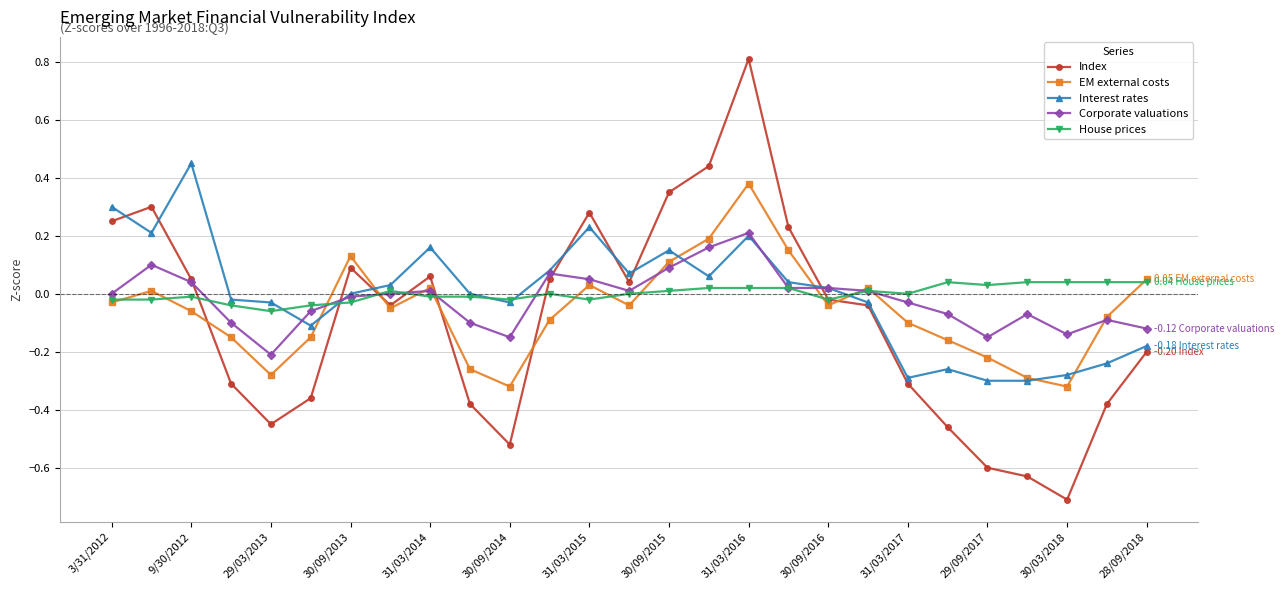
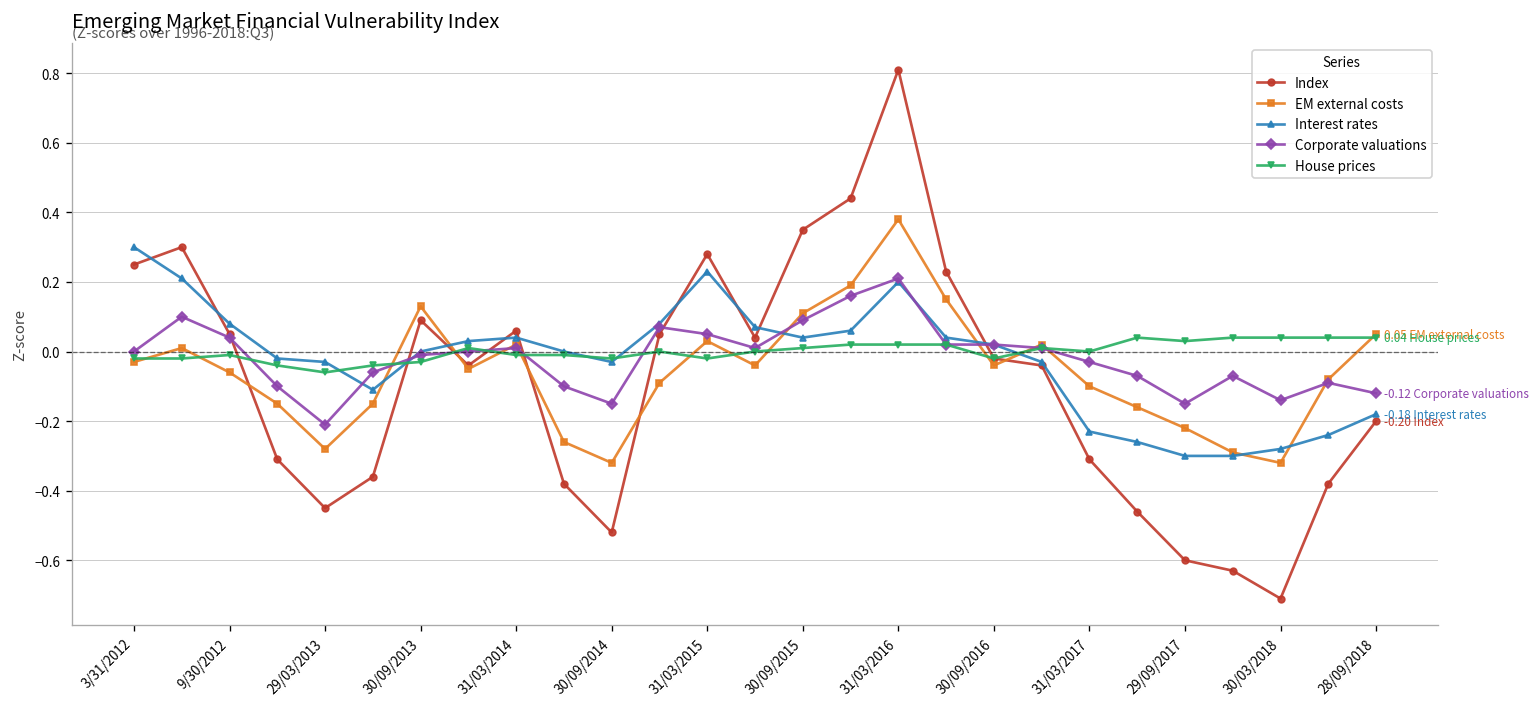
  {
    "Index": {
      "3/31/2012": 0.25,
      "9/30/2012": 0.05,
      "29/03/2013": -0.45,
      "30/09/2013": 0.09,
      "31/03/2014": 0.06,
      "30/09/2014": -0.52,
      "31/03/2015": 0.28,
      "30/09/2015": 0.35,
      "31/03/2016": 0.81,
      "31/03/2017": -0.31,
      "29/09/2017": -0.60,
      "30/03/2018": -0.71
    },
    "EM external costs": {
      "3/31/2012": -0.03,
      "9/30/2012": -0.06,
      "29/03/2013": -0.28,
      "30/09/2013": 0.13,
      "31/03/2014": 0.02,
      "30/09/2014": -0.32,
      "31/03/2015": 0.03,
      "30/09/2015": 0.11,
      "31/03/2016": 0.38,
      "30/09/2016": -0.04,
      "31/03/2017": -0.10,
      "29/09/2017": -0.22,
      "30/03/2018": -0.32
    },
    "Interest rates": {
      "3/31/2012": 0.30,
-     "9/30/2012": 0.45,
+     "9/30/2012": 0.08,
      "29/03/2013": -0.03,
      "30/09/2013": 0.00,
-     "31/03/2014": 0.16,
+     "31/03/2014": 0.04,
      "30/09/2014": -0.03,
      "31/03/2015": 0.23,
-     "30/09/2015": 0.15,
+     "30/09/2015": 0.04,
      "31/03/2016": 0.20,
-     "31/03/2017": -0.29,
+     "31/03/2017": -0.23,
      "29/09/2017": -0.30,
      "30/03/2018": -0.28
    },
    "Corporate valuations": {
      "28/09/2018": -0.12
    },
    "House prices": {
      "3/31/2012": -0.02,
      "9/30/2012": -0.01,
      "29/03/2013": -0.06,
      "30/09/2013": -0.03,
      "31/03/2014": -0.01,
      "30/09/2014": -0.02,
      "31/03/2015": -0.02,
      "30/09/2015": 0.01,
      "31/03/2016": 0.02,
      "31/03/2017": 0.00,
      "29/09/2017": 0.03,
      "30/03/2018": 0.04
    }
  }
